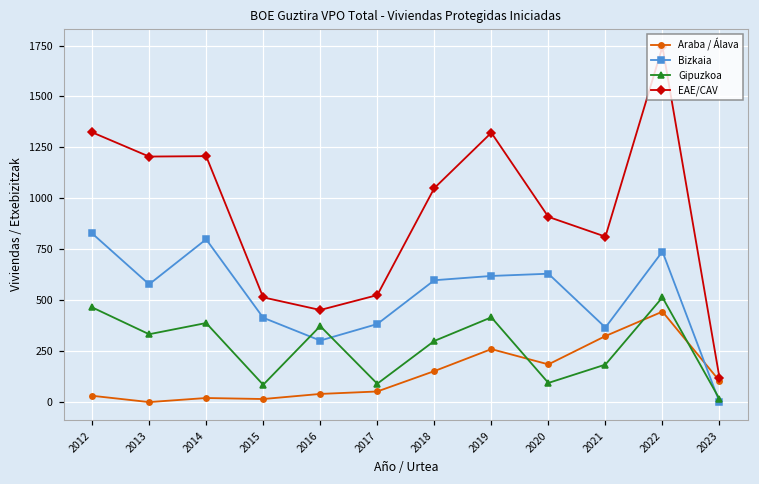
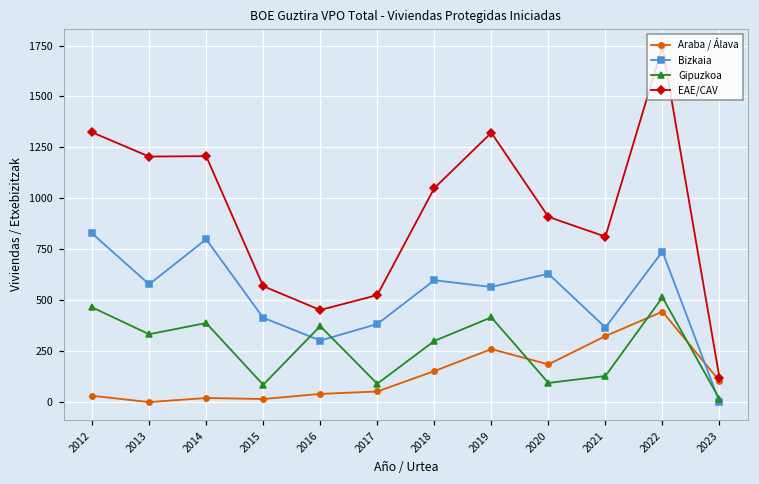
  {
    "Araba / Álava": {
      "2012": 30,
      "2013": 0,
      "2014": 20,
      "2015": 20,
      "2016": 40,
      "2017": 50,
      "2018": 150,
      "2019": 260,
      "2020": 190,
      "2021": 320,
      "2022": 440,
      "2023": 100
    },
    "Bizkaia": {
      "2012": 830,
      "2013": 580,
      "2014": 800,
      "2015": 410,
      "2016": 300,
      "2017": 380,
      "2018": 600,
-     "2019": 620,
+     "2019": 570,
      "2020": 630,
      "2021": 370,
      "2022": 740,
      "2023": 0
    },
    "Gipuzkoa": {
      "2012": 470,
      "2013": 330,
      "2014": 390,
      "2015": 90,
      "2016": 370,
      "2017": 90,
      "2018": 300,
      "2019": 420,
      "2020": 90,
-     "2021": 180,
+     "2021": 130,
      "2022": 510,
      "2023": 20
    },
    "EAE/CAV": {
      "2012": 1320,
      "2013": 1210,
      "2014": 1210,
-     "2015": 510,
+     "2015": 570,
      "2016": 450,
      "2017": 530,
      "2018": 1050,
      "2019": 1320,
      "2020": 910,
      "2021": 810,
      "2023": 120
    }
  }
